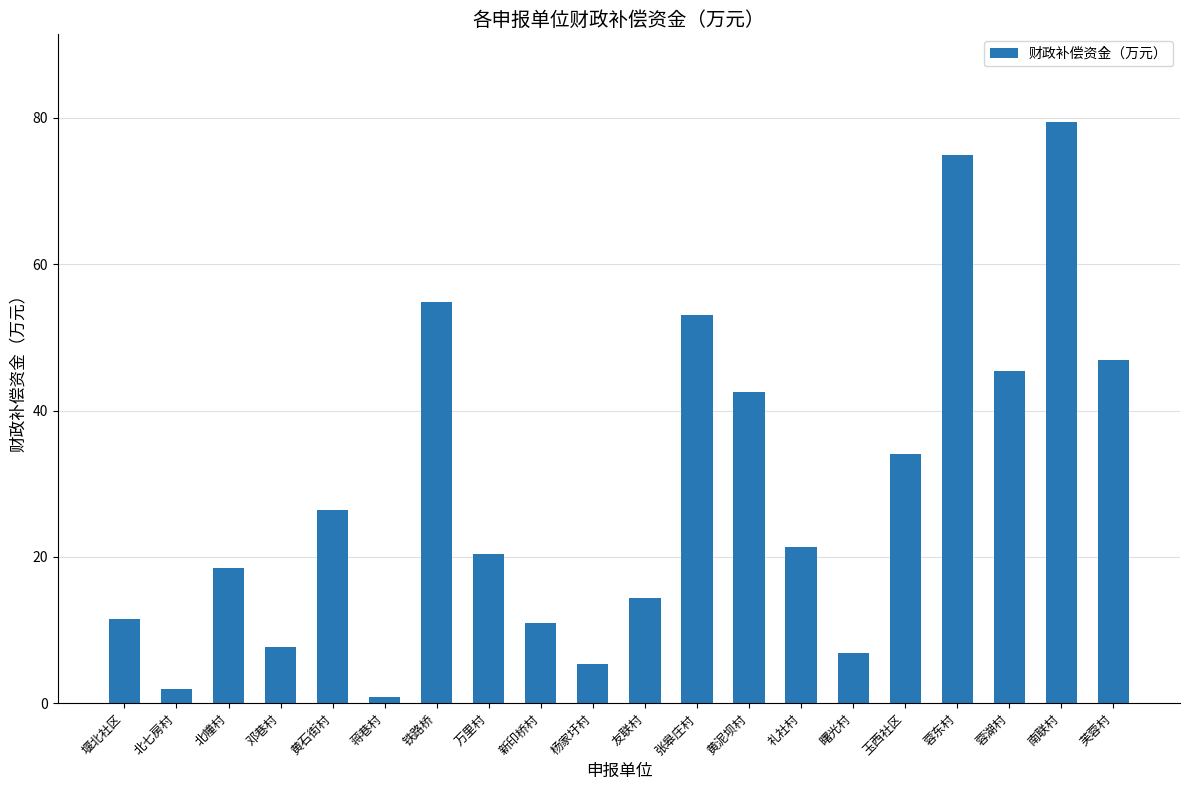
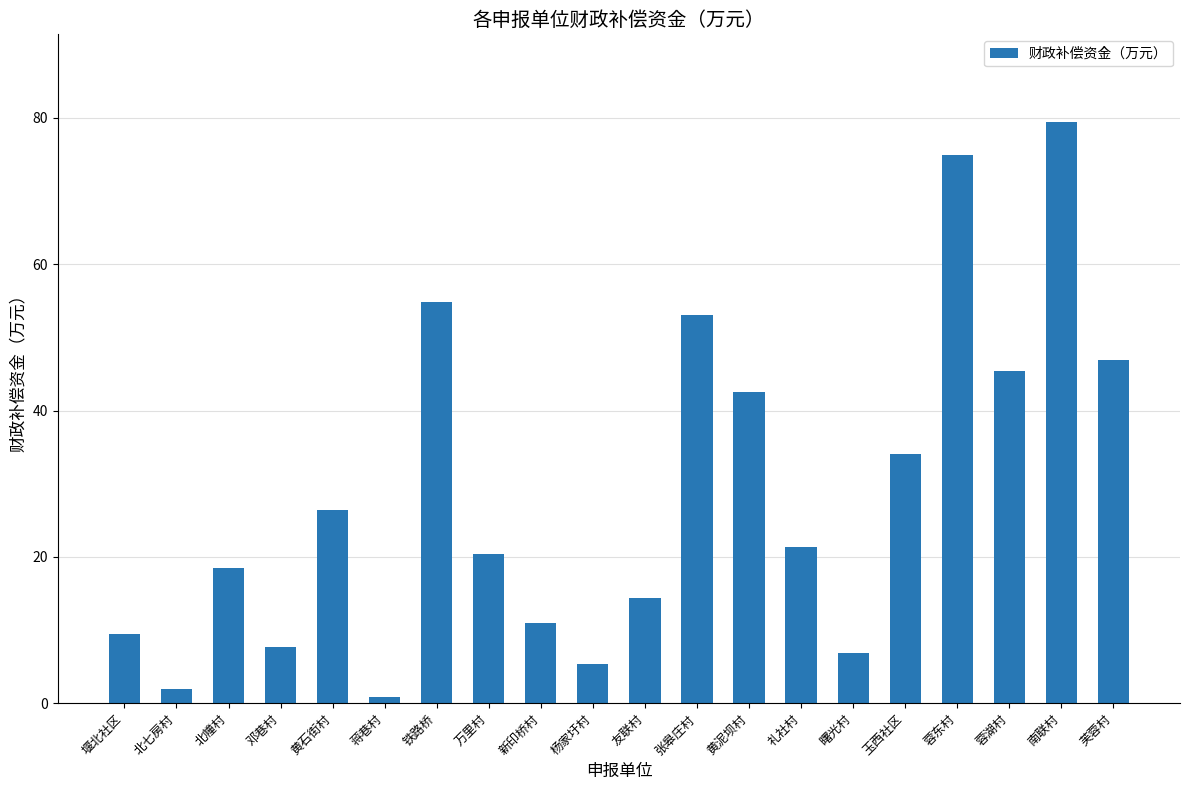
  {
-   "堰北社区": 12,
+   "堰北社区": 9,
    "北七房村": 2,
    "北幢村": 18,
    "邓巷村": 8,
    "黄石街村": 26,
    "蒋巷村": 1,
    "铁路桥": 55,
    "万里村": 20,
    "新印桥村": 11,
    "杨家圩村": 5,
    "友联村": 14,
    "张皋庄村": 53,
    "黄泥坝村": 42,
    "礼社村": 21,
    "曙光村": 7,
    "玉西社区": 34,
    "蓉东村": 75,
    "蓉湖村": 45,
    "南联村": 80,
    "芙蓉村": 47
  }
